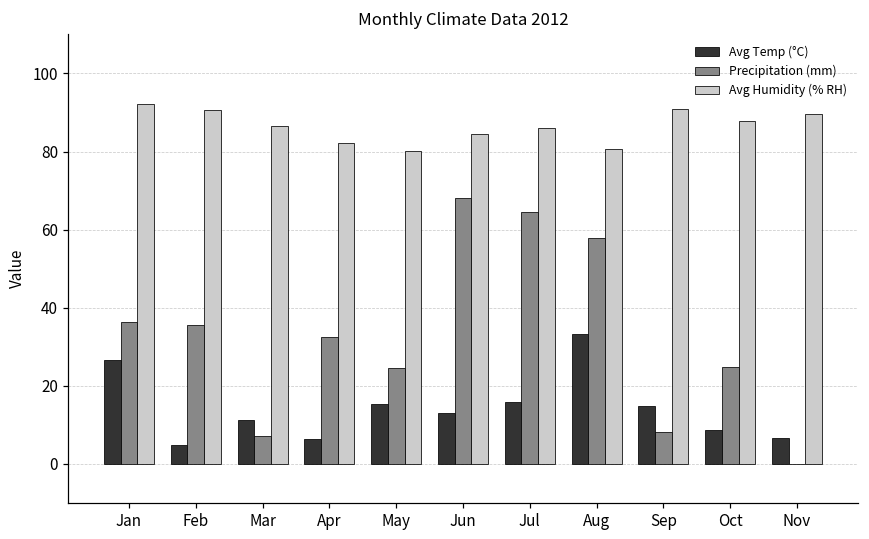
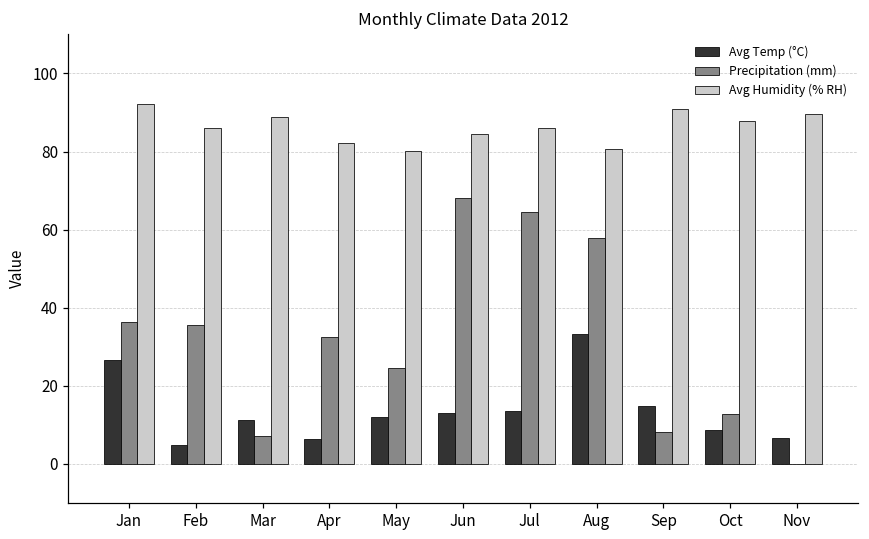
  {
    "Avg Temp (°C)": {
      "Jan": 27,
      "Feb": 5,
      "Mar": 11,
      "Apr": 6,
-     "May": 15,
+     "May": 12,
      "Jun": 13,
-     "Jul": 16,
+     "Jul": 14,
      "Aug": 33,
      "Sep": 15,
      "Oct": 9,
      "Nov": 7
    },
    "Precipitation (mm)": {
      "Jan": 36,
      "Feb": 36,
      "Mar": 7,
      "Apr": 32,
      "May": 24,
      "Jun": 68,
      "Jul": 65,
      "Aug": 58,
      "Sep": 8,
-     "Oct": 25,
+     "Oct": 13,
      "Nov": 0
    },
    "Avg Humidity (% RH)": {
      "Jan": 92,
-     "Feb": 91,
-     "Mar": 87,
+     "Feb": 86,
+     "Mar": 89,
      "Apr": 82,
      "May": 80,
      "Jun": 85,
      "Jul": 86,
      "Aug": 81,
      "Sep": 91,
      "Oct": 88,
      "Nov": 90
    }
  }
